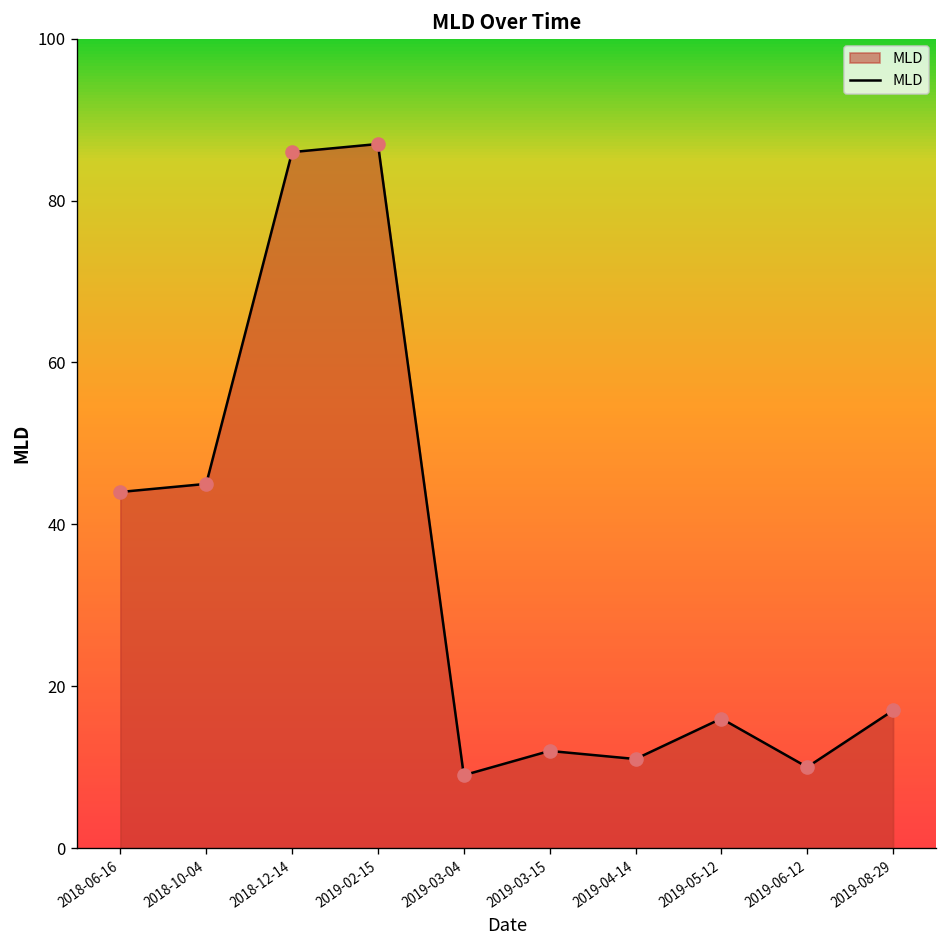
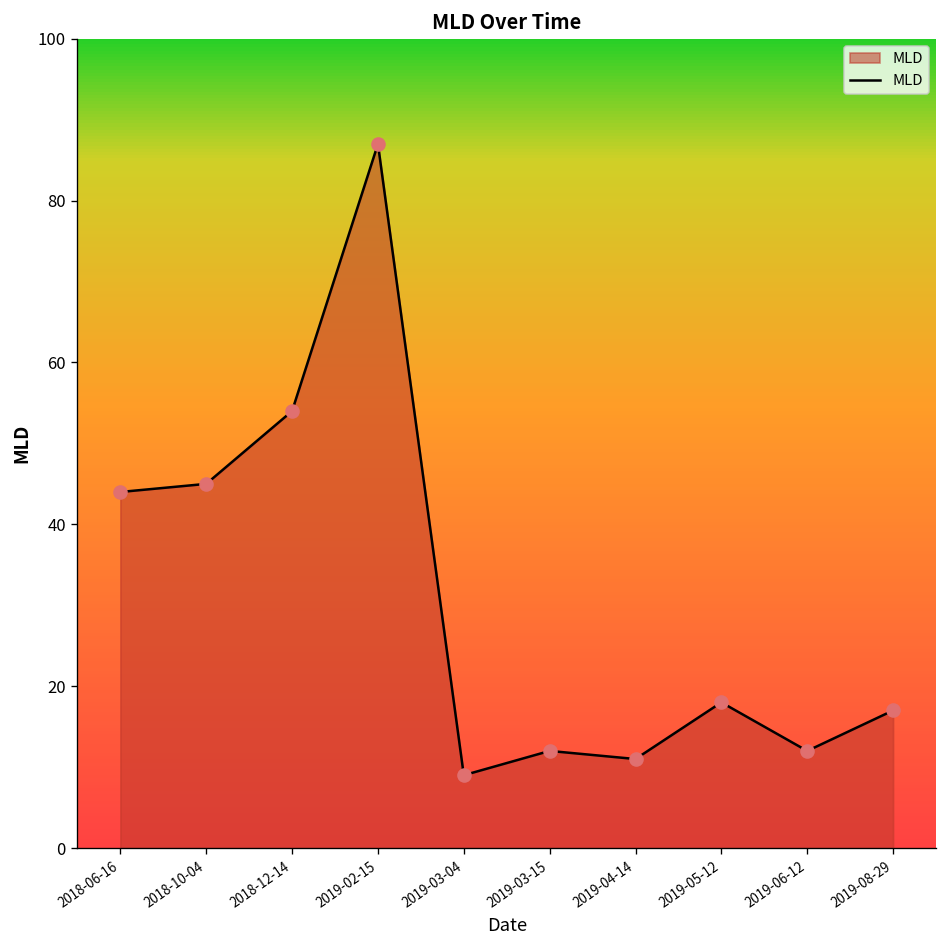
  {
    "2018-06-16": 44,
    "2018-10-04": 45,
-   "2018-12-14": 86,
+   "2018-12-14": 54,
    "2019-02-15": 87,
    "2019-03-04": 9,
    "2019-03-15": 12,
    "2019-04-14": 11,
-   "2019-05-12": 16,
-   "2019-06-12": 10,
+   "2019-05-12": 18,
+   "2019-06-12": 12,
    "2019-08-29": 17
  }
